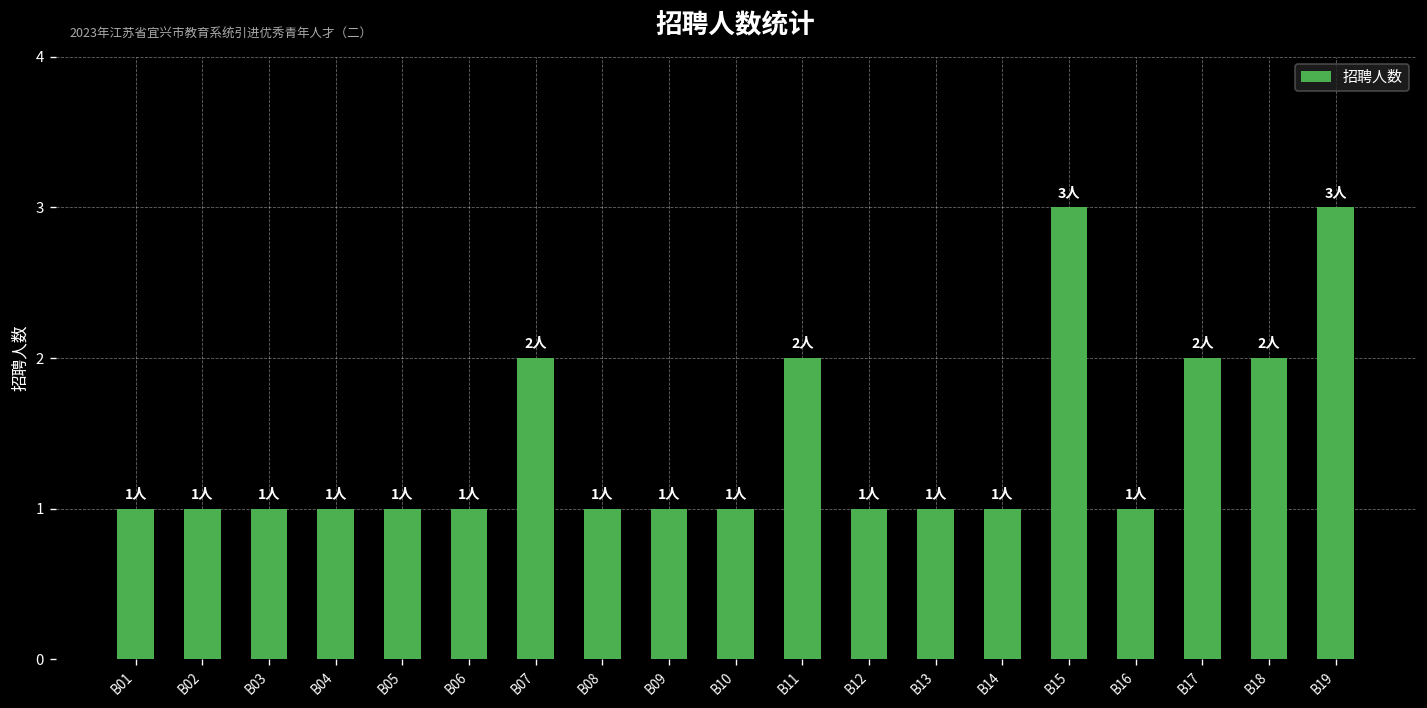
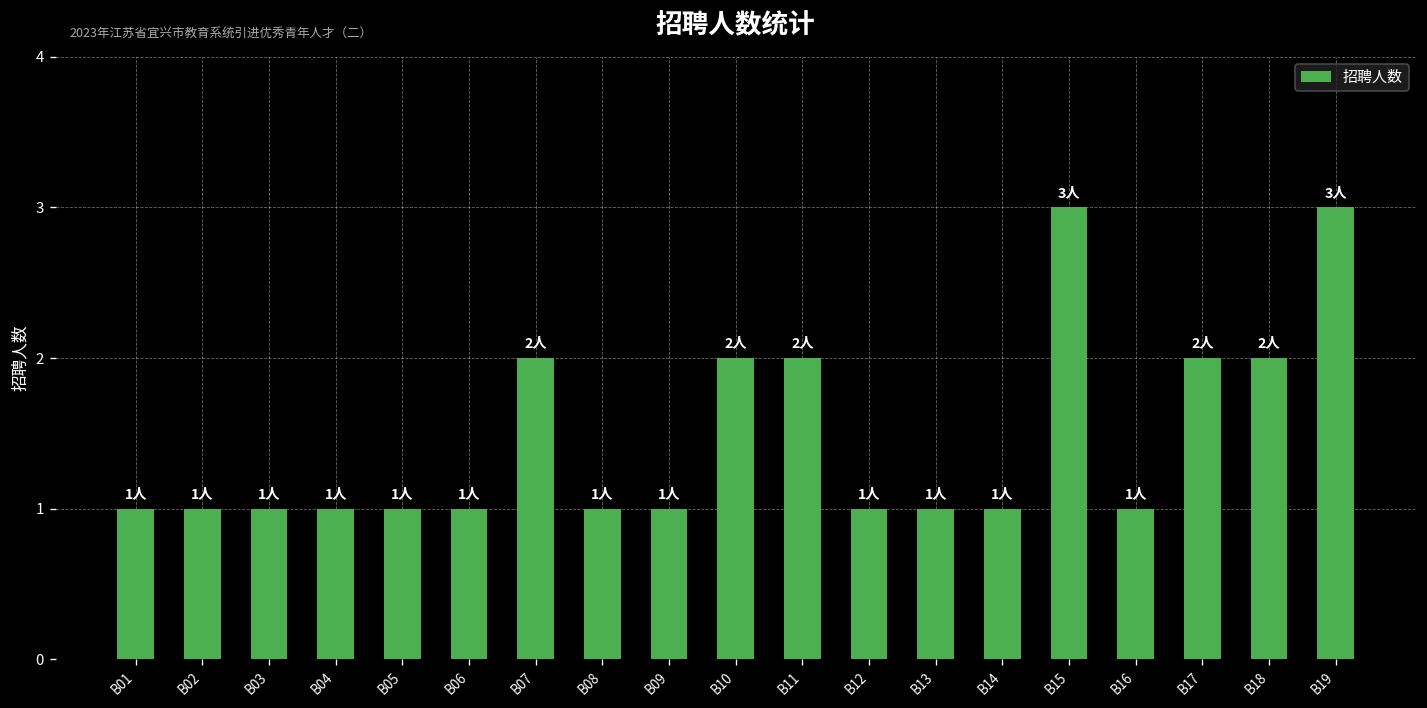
  {
    "B01": "1人",
    "B02": "1人",
    "B03": "1人",
    "B04": "1人",
    "B05": "1人",
    "B06": "1人",
    "B07": "2人",
    "B08": "1人",
    "B09": "1人",
-   "B10": "1人",
+   "B10": "2人",
    "B11": "2人",
    "B12": "1人",
    "B13": "1人",
    "B14": "1人",
    "B15": "3人",
    "B16": "1人",
    "B17": "2人",
    "B18": "2人",
    "B19": "3人"
  }
